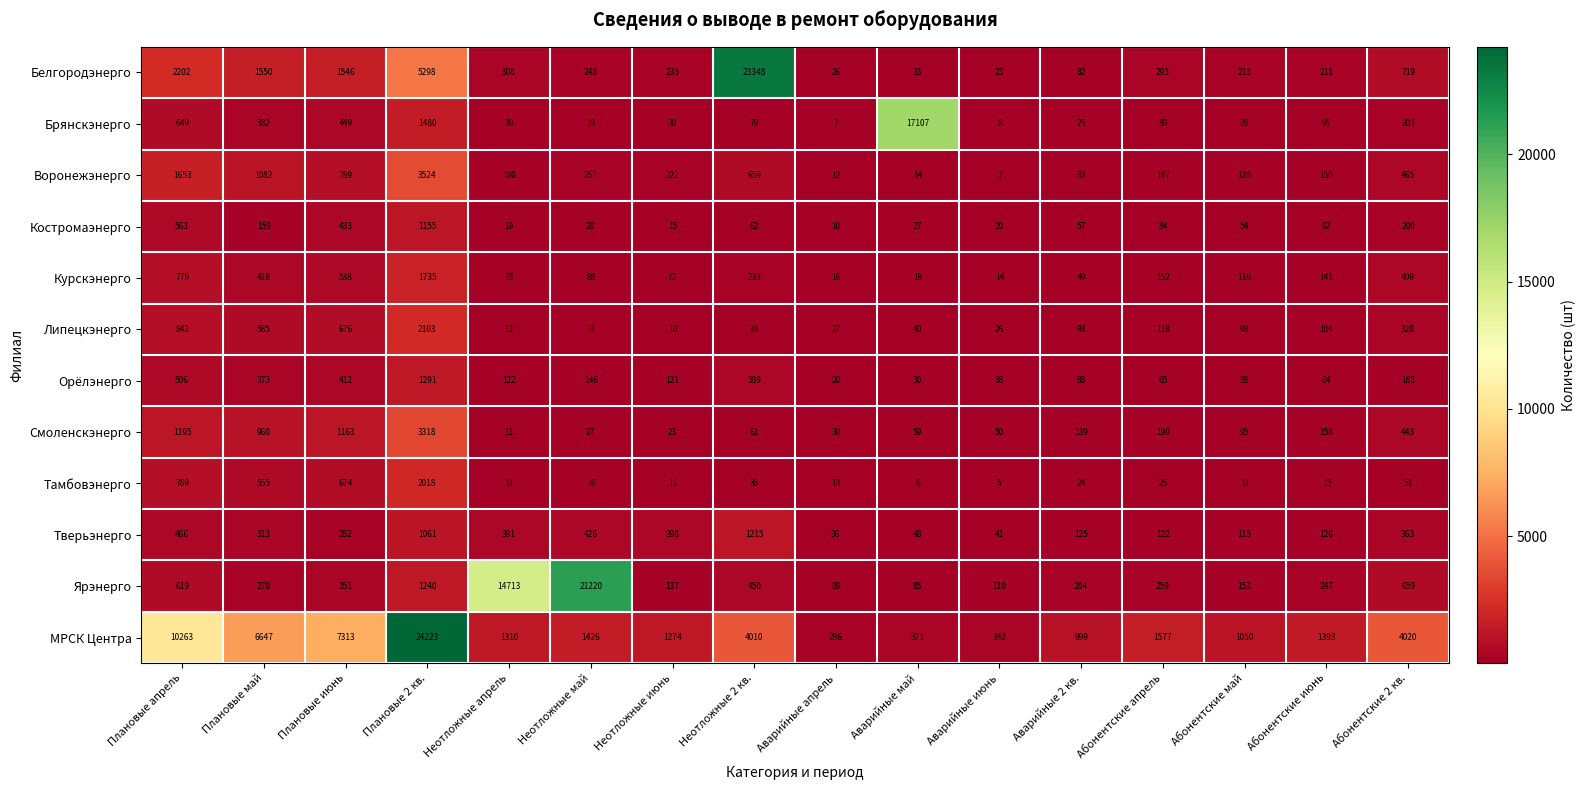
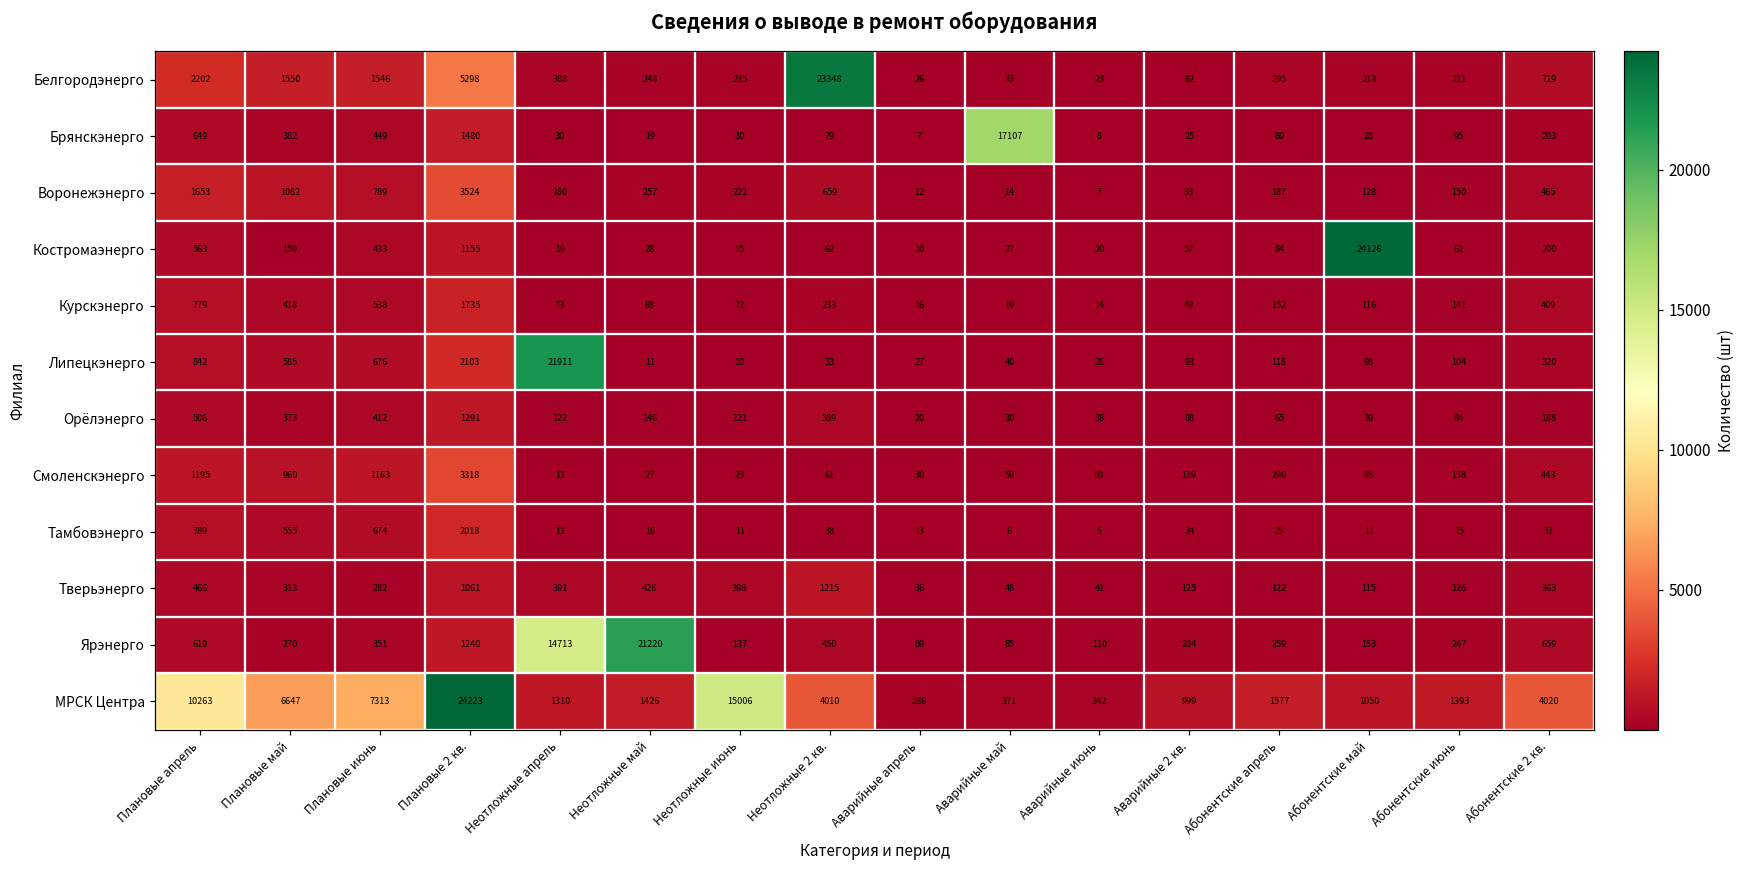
  {
    "Белгородэнерго": {
      "Плановые апрель": 2202,
      "Плановые май": 1550,
      "Плановые июнь": 1546,
      "Плановые 2 кв.": 5298,
      "Неотложные апрель": 308,
      "Неотложные май": 248,
      "Неотложные июнь": 235,
      "Неотложные 2 кв.": 23348,
      "Аварийные апрель": 26,
      "Аварийные май": 33,
      "Аварийные июнь": 23,
      "Аварийные 2 кв.": 82,
      "Абонентские апрель": 295,
      "Абонентские май": 213,
      "Абонентские июнь": 211,
      "Абонентские 2 кв.": 719
    },
    "Брянскэнерго": {
      "Плановые апрель": 649,
      "Плановые май": 382,
      "Плановые июнь": 449,
      "Плановые 2 кв.": 1480,
      "Неотложные апрель": 30,
      "Неотложные май": 19,
      "Неотложные июнь": 30,
      "Неотложные 2 кв.": 79,
      "Аварийные апрель": 7,
      "Аварийные май": 17107,
      "Аварийные июнь": 8,
      "Аварийные 2 кв.": 25,
      "Абонентские апрель": 80,
      "Абонентские май": 28,
      "Абонентские июнь": 95,
      "Абонентские 2 кв.": 203
    },
    "Воронежэнерго": {
      "Плановые апрель": 1653,
      "Плановые май": 1082,
      "Плановые июнь": 789,
      "Плановые 2 кв.": 3524,
      "Неотложные апрель": 180,
      "Неотложные май": 257,
      "Неотложные июнь": 222,
      "Неотложные 2 кв.": 659,
      "Аварийные апрель": 12,
      "Аварийные май": 14,
      "Аварийные июнь": 7,
      "Аварийные 2 кв.": 33,
      "Абонентские апрель": 187,
      "Абонентские май": 128,
      "Абонентские июнь": 150,
      "Абонентские 2 кв.": 465
    },
    "Костромаэнерго": {
      "Плановые апрель": 563,
      "Плановые май": 159,
      "Плановые июнь": 433,
      "Плановые 2 кв.": 1155,
      "Неотложные апрель": 19,
      "Неотложные май": 28,
      "Неотложные июнь": 15,
      "Неотложные 2 кв.": 62,
      "Аварийные апрель": 10,
      "Аварийные май": 27,
      "Аварийные июнь": 20,
      "Аварийные 2 кв.": 57,
      "Абонентские апрель": 84,
-     "Абонентские май": 54,
+     "Абонентские май": 24126,
      "Абонентские июнь": 62,
      "Абонентские 2 кв.": 200
    },
    "Курскэнерго": {
      "Плановые апрель": 779,
      "Плановые май": 418,
      "Плановые июнь": 538,
      "Плановые 2 кв.": 1735,
      "Неотложные апрель": 73,
      "Неотложные май": 88,
      "Неотложные июнь": 72,
      "Неотложные 2 кв.": 233,
      "Аварийные апрель": 16,
      "Аварийные май": 19,
      "Аварийные июнь": 14,
      "Аварийные 2 кв.": 49,
      "Абонентские апрель": 152,
      "Абонентские май": 116,
      "Абонентские июнь": 141,
      "Абонентские 2 кв.": 409
    },
    "Липецкэнерго": {
      "Плановые апрель": 842,
      "Плановые май": 585,
      "Плановые июнь": 676,
      "Плановые 2 кв.": 2103,
-     "Неотложные апрель": 12,
+     "Неотложные апрель": 21911,
      "Неотложные май": 11,
      "Неотложные июнь": 10,
      "Неотложные 2 кв.": 33,
      "Аварийные апрель": 27,
      "Аварийные май": 40,
      "Аварийные июнь": 26,
      "Аварийные 2 кв.": 93,
      "Абонентские апрель": 118,
      "Абонентские май": 98,
      "Абонентские июнь": 104,
      "Абонентские 2 кв.": 320
    },
    "Орёлэнерго": {
      "Плановые апрель": 506,
      "Плановые май": 373,
      "Плановые июнь": 412,
      "Плановые 2 кв.": 1291,
      "Неотложные апрель": 122,
      "Неотложные май": 146,
      "Неотложные июнь": 121,
      "Неотложные 2 кв.": 389,
      "Аварийные апрель": 20,
      "Аварийные май": 30,
      "Аварийные июнь": 38,
      "Аварийные 2 кв.": 88,
      "Абонентские апрель": 65,
      "Абонентские май": 39,
      "Абонентские июнь": 84,
      "Абонентские 2 кв.": 188
    },
    "Смоленскэнерго": {
      "Плановые апрель": 1195,
      "Плановые май": 960,
      "Плановые июнь": 1163,
      "Плановые 2 кв.": 3318,
      "Неотложные апрель": 11,
      "Неотложные май": 27,
      "Неотложные июнь": 23,
      "Неотложные 2 кв.": 61,
      "Аварийные апрель": 30,
      "Аварийные май": 59,
      "Аварийные июнь": 50,
      "Аварийные 2 кв.": 139,
      "Абонентские апрель": 190,
      "Абонентские май": 95,
      "Абонентские июнь": 158,
      "Абонентские 2 кв.": 443
    },
    "Тамбовэнерго": {
      "Плановые апрель": 789,
      "Плановые май": 555,
      "Плановые июнь": 674,
      "Плановые 2 кв.": 2018,
      "Неотложные апрель": 11,
      "Неотложные май": 16,
      "Неотложные июнь": 11,
      "Неотложные 2 кв.": 38,
      "Аварийные апрель": 13,
      "Аварийные май": 6,
      "Аварийные июнь": 5,
      "Аварийные 2 кв.": 24,
      "Абонентские апрель": 25,
      "Абонентские май": 11,
      "Абонентские июнь": 15,
      "Абонентские 2 кв.": 51
    },
    "Тверьэнерго": {
      "Плановые апрель": 466,
      "Плановые май": 313,
      "Плановые июнь": 282,
      "Плановые 2 кв.": 1061,
      "Неотложные апрель": 391,
      "Неотложные май": 426,
      "Неотложные июнь": 398,
      "Неотложные 2 кв.": 1215,
      "Аварийные апрель": 36,
      "Аварийные май": 48,
      "Аварийные июнь": 41,
      "Аварийные 2 кв.": 125,
      "Абонентские апрель": 122,
      "Абонентские май": 115,
      "Абонентские июнь": 126,
      "Абонентские 2 кв.": 363
    },
    "Ярэнерго": {
      "Плановые апрель": 619,
      "Плановые май": 270,
      "Плановые июнь": 351,
      "Плановые 2 кв.": 1240,
      "Неотложные апрель": 14713,
      "Неотложные май": 21220,
      "Неотложные июнь": 137,
      "Неотложные 2 кв.": 450,
      "Аварийные апрель": 89,
      "Аварийные май": 85,
      "Аварийные июнь": 110,
      "Аварийные 2 кв.": 284,
      "Абонентские апрель": 259,
      "Абонентские май": 153,
      "Абонентские июнь": 247,
      "Абонентские 2 кв.": 659
    },
    "МРСК Центра": {
      "Плановые апрель": 10263,
      "Плановые май": 6647,
      "Плановые июнь": 7313,
      "Плановые 2 кв.": 24223,
      "Неотложные апрель": 1310,
      "Неотложные май": 1426,
-     "Неотложные июнь": 1274,
+     "Неотложные июнь": 15006,
      "Неотложные 2 кв.": 4010,
      "Аварийные апрель": 286,
      "Аварийные май": 371,
      "Аварийные июнь": 342,
      "Аварийные 2 кв.": 999,
      "Абонентские апрель": 1577,
      "Абонентские май": 1050,
      "Абонентские июнь": 1393,
      "Абонентские 2 кв.": 4020
    }
  }
